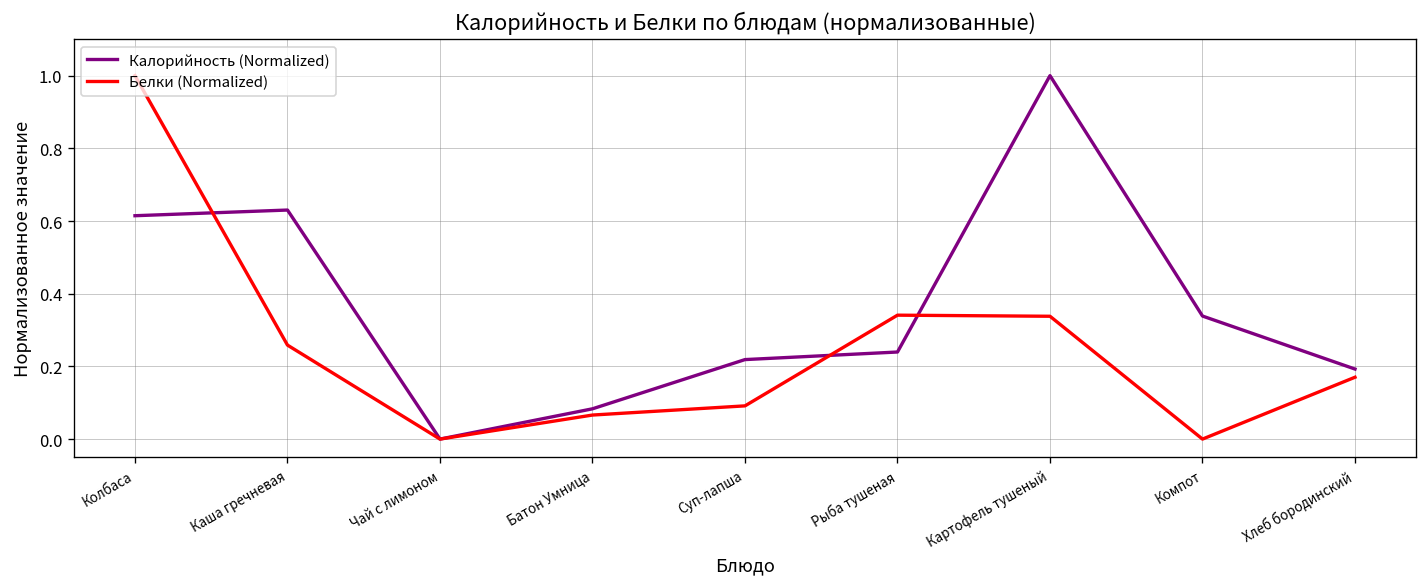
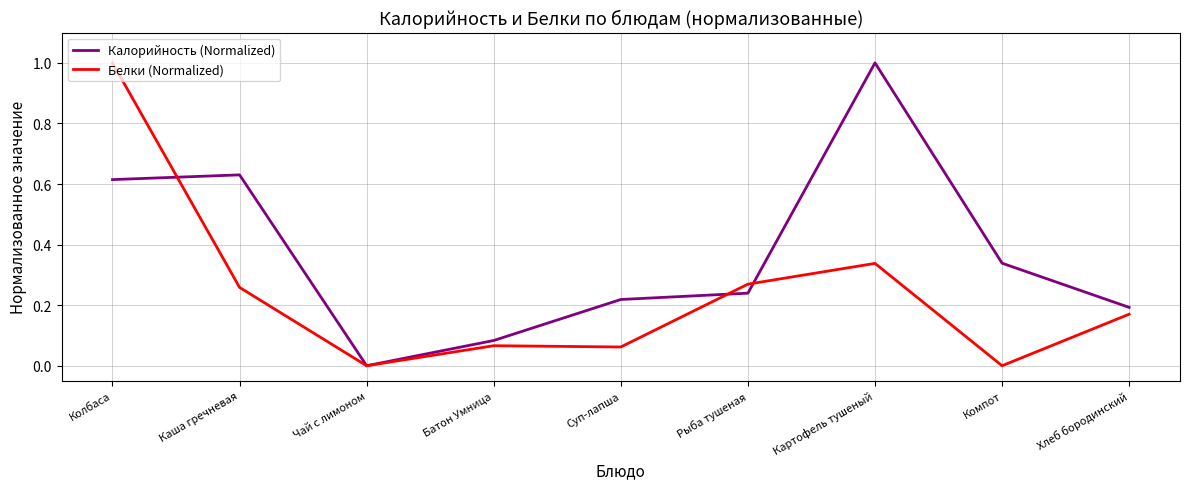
  {
    "Калорийность (Normalized)": {
      "Колбаса": 0.61,
      "Каша гречневая": 0.63,
      "Батон Умница": 0.08,
      "Суп-лапша": 0.22,
      "Рыба тушеная": 0.24,
      "Картофель тушеный": 1.00,
      "Компот": 0.34,
      "Хлеб бородинский": 0.19
    },
    "Белки (Normalized)": {
      "Каша гречневая": 0.26,
      "Батон Умница": 0.07,
-     "Суп-лапша": 0.09,
-     "Рыба тушеная": 0.34,
+     "Суп-лапша": 0.06,
+     "Рыба тушеная": 0.27,
      "Картофель тушеный": 0.34,
      "Компот": 0.00,
      "Хлеб бородинский": 0.17
    }
  }
